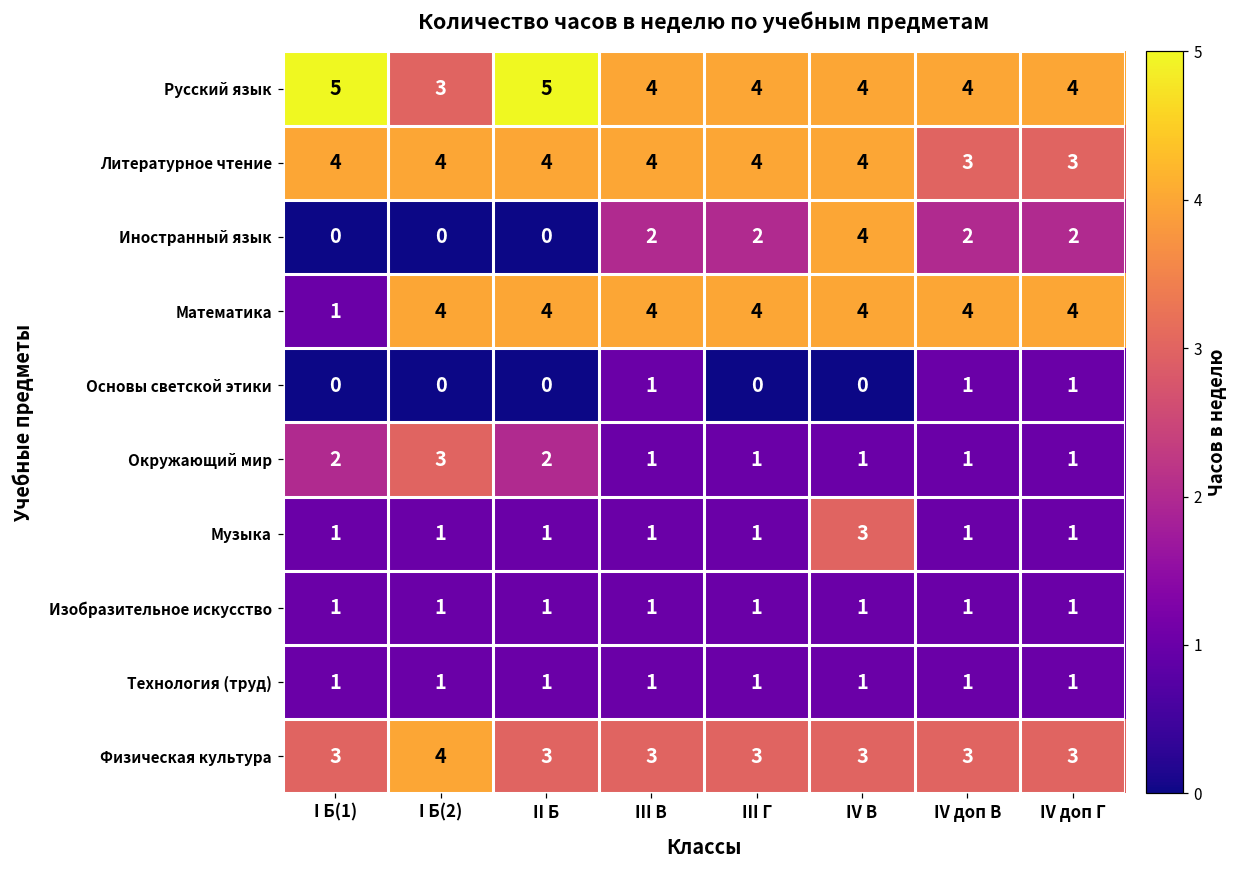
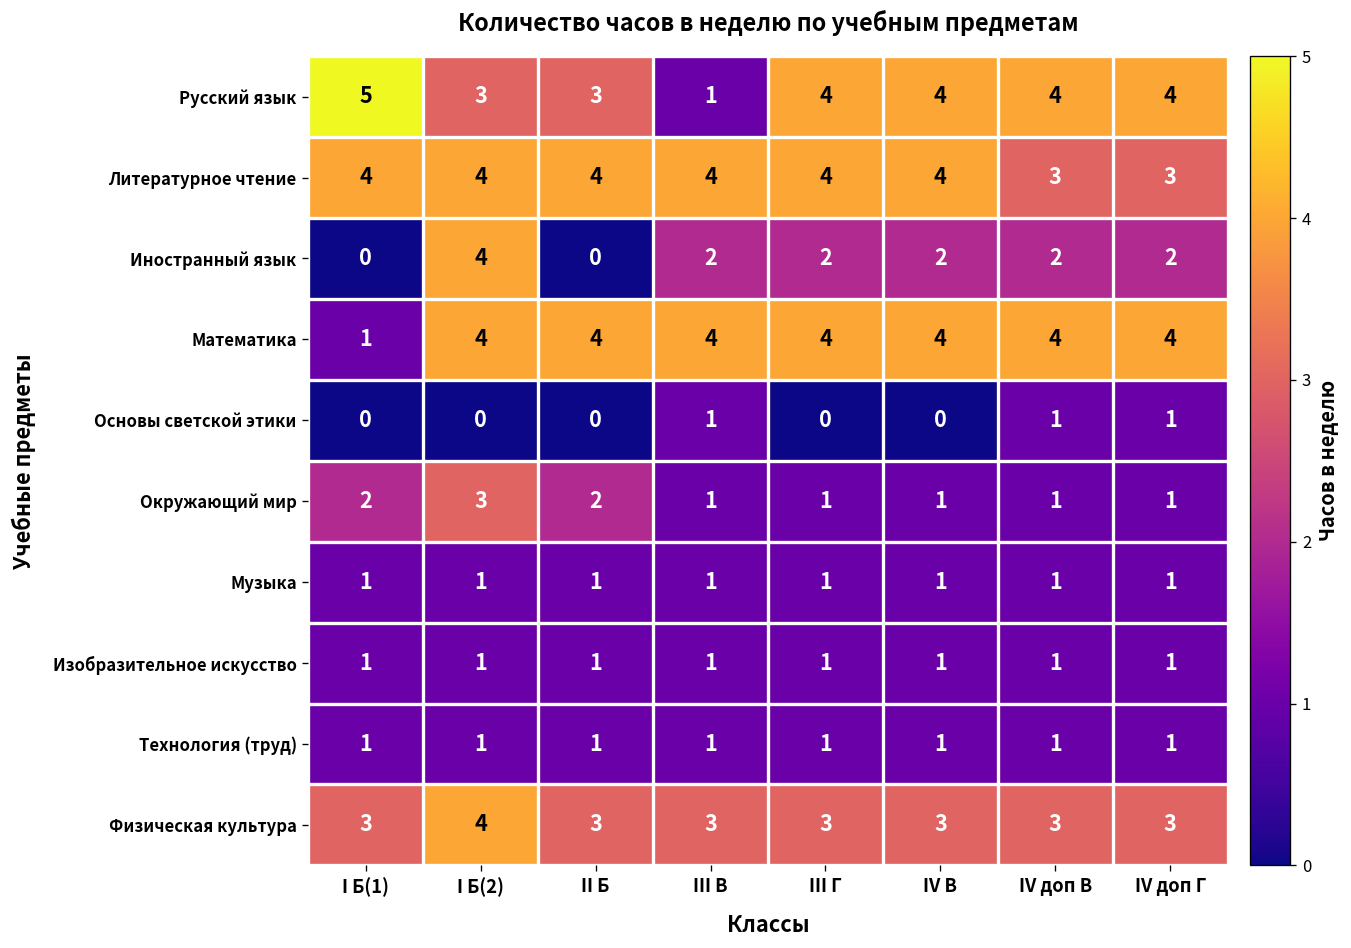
  {
    "Русский язык": {
      "I Б(1)": 5,
      "I Б(2)": 3,
-     "II Б": 5,
-     "III В": 4,
+     "II Б": 3,
+     "III В": 1,
      "III Г": 4,
      "IV В": 4,
      "IV доп В": 4,
      "IV доп Г": 4
    },
    "Литературное чтение": {
      "I Б(1)": 4,
      "I Б(2)": 4,
      "II Б": 4,
      "III В": 4,
      "III Г": 4,
      "IV В": 4,
      "IV доп В": 3,
      "IV доп Г": 3
    },
    "Иностранный язык": {
      "I Б(1)": 0,
-     "I Б(2)": 0,
+     "I Б(2)": 4,
      "II Б": 0,
      "III В": 2,
      "III Г": 2,
-     "IV В": 4,
+     "IV В": 2,
      "IV доп В": 2,
      "IV доп Г": 2
    },
    "Математика": {
      "I Б(1)": 1,
      "I Б(2)": 4,
      "II Б": 4,
      "III В": 4,
      "III Г": 4,
      "IV В": 4,
      "IV доп В": 4,
      "IV доп Г": 4
    },
    "Основы светской этики": {
      "I Б(1)": 0,
      "I Б(2)": 0,
      "II Б": 0,
      "III В": 1,
      "III Г": 0,
      "IV В": 0,
      "IV доп В": 1,
      "IV доп Г": 1
    },
    "Окружающий мир": {
      "I Б(1)": 2,
      "I Б(2)": 3,
      "II Б": 2,
      "III В": 1,
      "III Г": 1,
      "IV В": 1,
      "IV доп В": 1,
      "IV доп Г": 1
    },
    "Музыка": {
      "I Б(1)": 1,
      "I Б(2)": 1,
      "II Б": 1,
      "III В": 1,
      "III Г": 1,
-     "IV В": 3,
+     "IV В": 1,
      "IV доп В": 1,
      "IV доп Г": 1
    },
    "Изобразительное искусство": {
      "I Б(1)": 1,
      "I Б(2)": 1,
      "II Б": 1,
      "III В": 1,
      "III Г": 1,
      "IV В": 1,
      "IV доп В": 1,
      "IV доп Г": 1
    },
    "Технология (труд)": {
      "I Б(1)": 1,
      "I Б(2)": 1,
      "II Б": 1,
      "III В": 1,
      "III Г": 1,
      "IV В": 1,
      "IV доп В": 1,
      "IV доп Г": 1
    },
    "Физическая культура": {
      "I Б(1)": 3,
      "I Б(2)": 4,
      "II Б": 3,
      "III В": 3,
      "III Г": 3,
      "IV В": 3,
      "IV доп В": 3,
      "IV доп Г": 3
    }
  }
